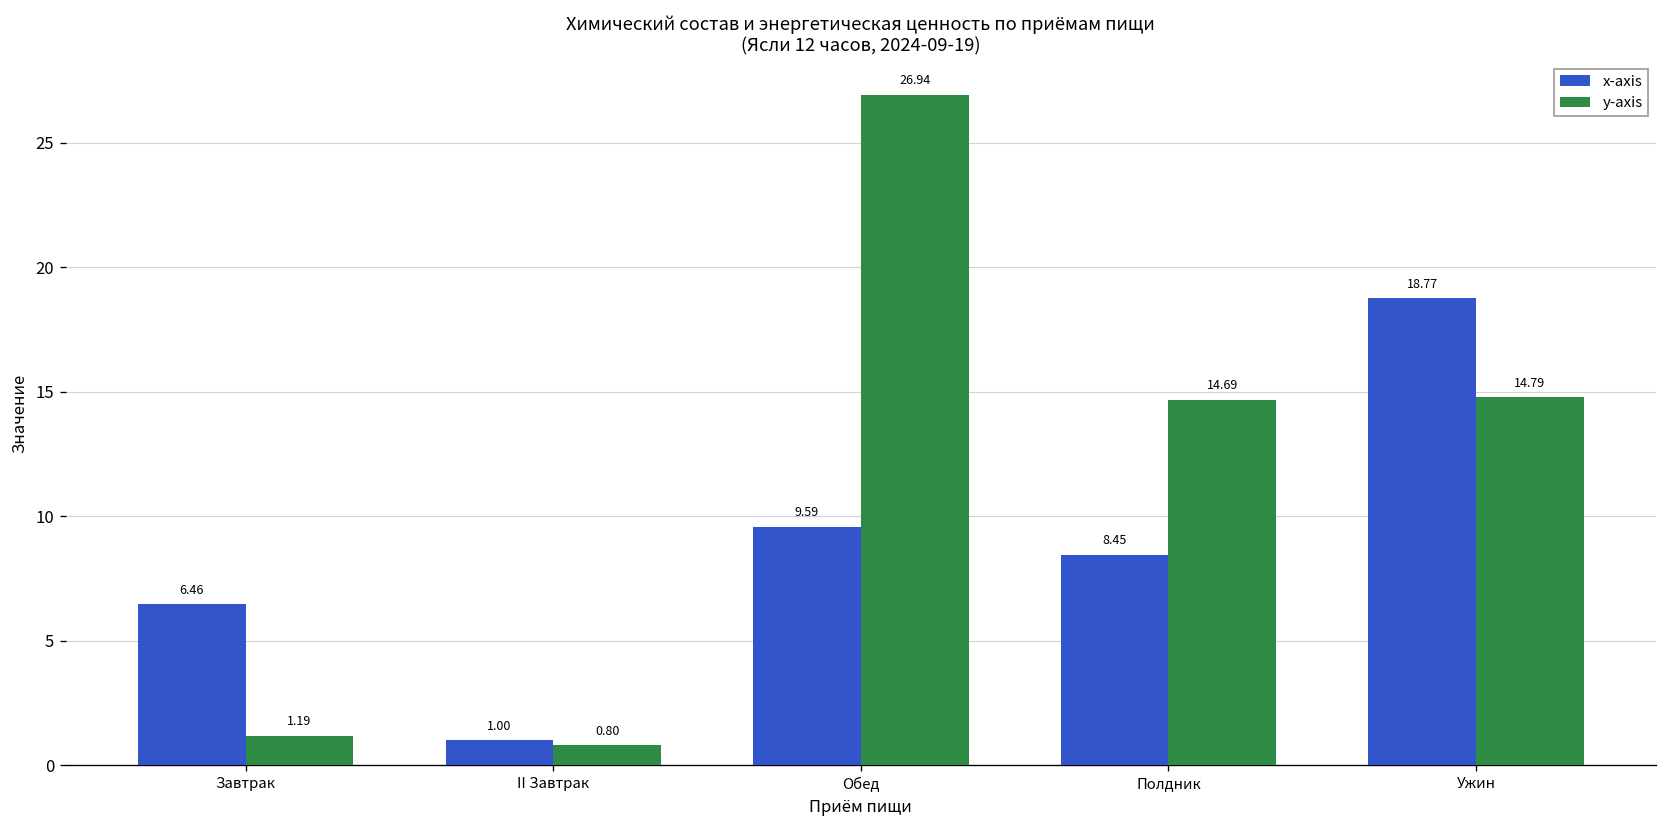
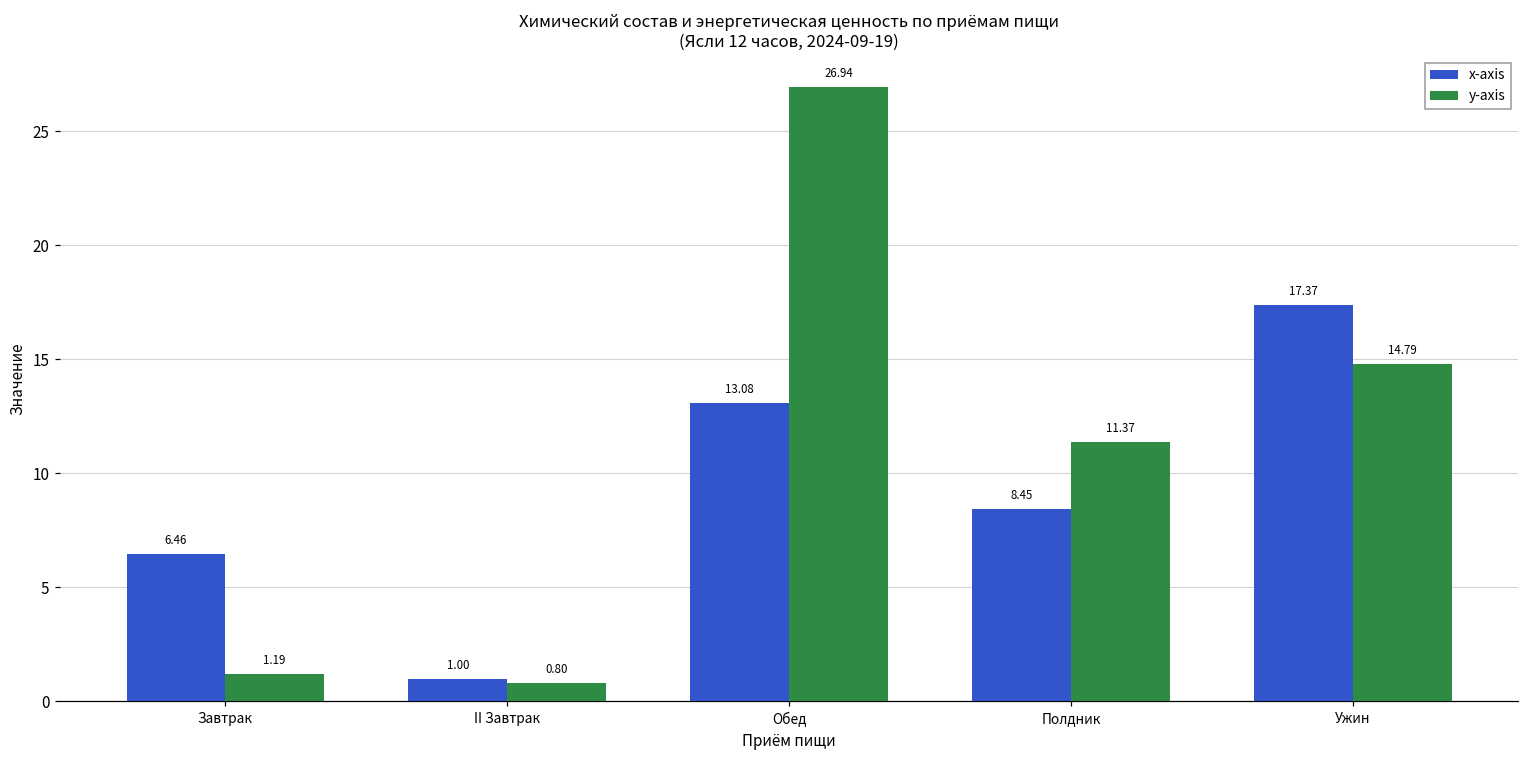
  {
    "x-axis": {
      "Завтрак": 6.46,
      "II Завтрак": 1.00,
-     "Обед": 9.59,
+     "Обед": 13.08,
      "Полдник": 8.45,
-     "Ужин": 18.77
+     "Ужин": 17.37
    },
    "y-axis": {
      "Завтрак": 1.19,
      "II Завтрак": 0.80,
      "Обед": 26.94,
-     "Полдник": 14.69,
+     "Полдник": 11.37,
      "Ужин": 14.79
    }
  }
